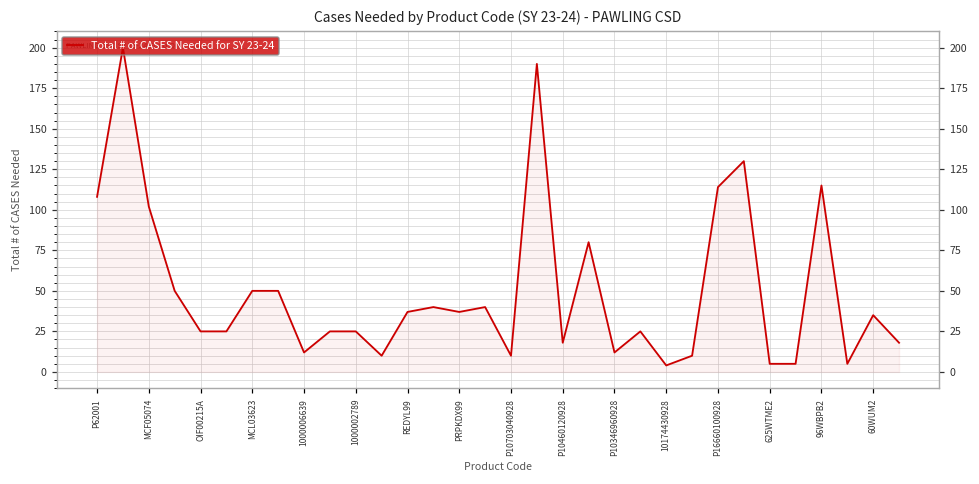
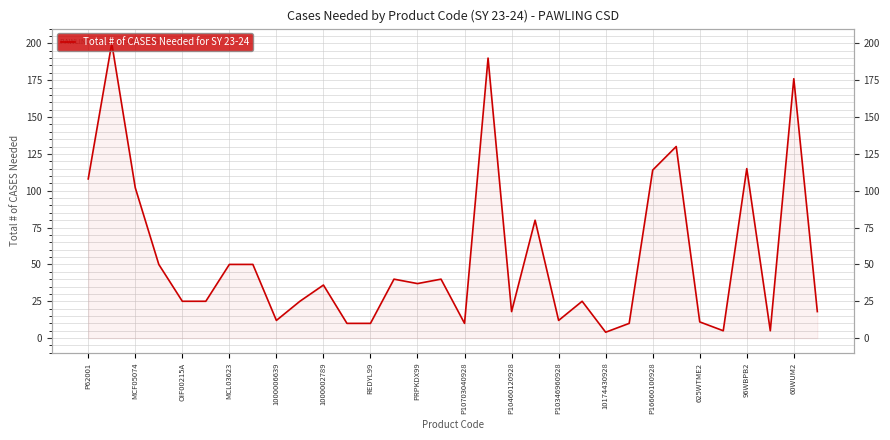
  {
    "P62001": 108,
    "MCF05074": 102,
    "OIF00215A": 25,
    "MCL03623": 50,
    "1000006639": 12,
-   "1000002789": 25,
-   "REDYL99": 37,
+   "1000002789": 36,
+   "REDYL99": 10,
    "PRPKDX99": 37,
    "P10703040928": 10,
    "P10460120928": 18,
    "P10346960928": 12,
    "10174430928": 4,
    "P16660100928": 114,
-   "625WTME2": 5,
+   "625WTME2": 11,
    "96WBPB2": 115,
-   "60WUM2": 35
+   "60WUM2": 176
  }
